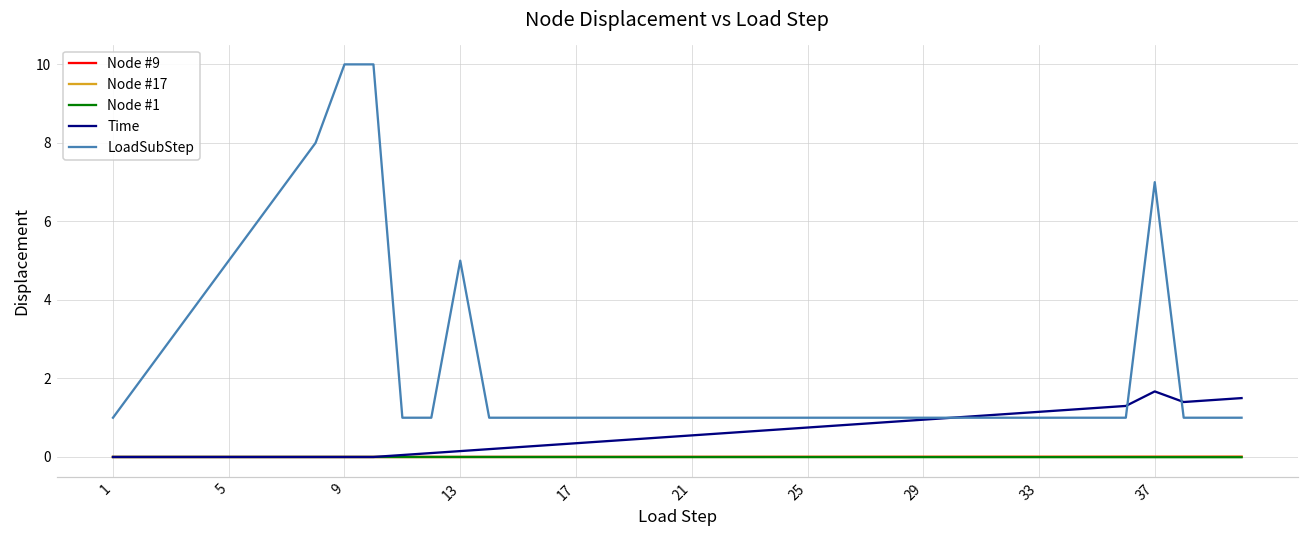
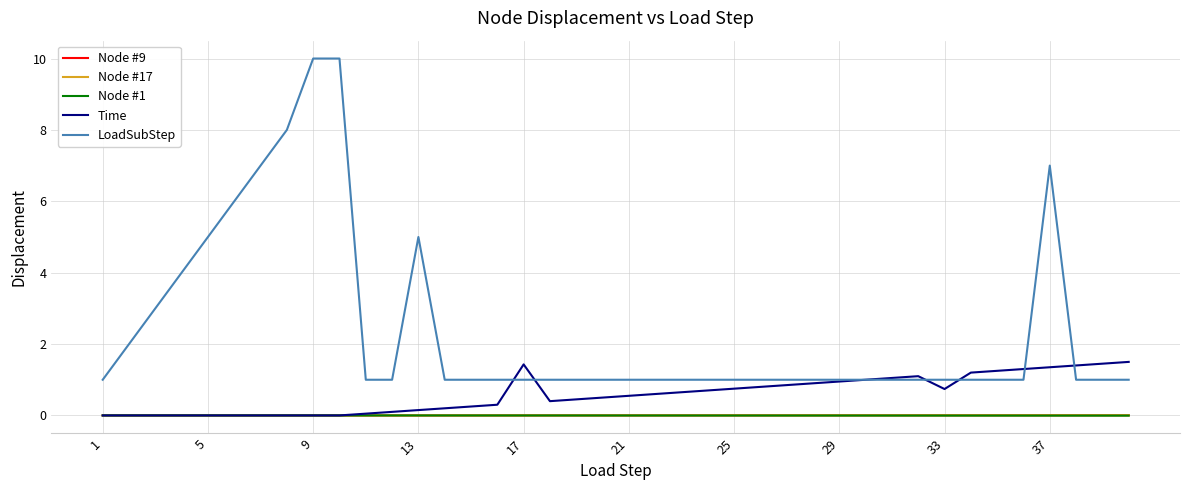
  {
    "Time": {
      "13": 0.2,
-     "17": 0.4,
+     "17": 1.4,
      "21": 0.6,
      "25": 0.8,
-     "33": 1.2,
-     "37": 1.7
+     "33": 0.7,
+     "37": 1.4
    },
    "LoadSubStep": {
      "1": 1.0,
      "5": 5.0,
      "9": 10.0,
      "13": 5.0,
      "17": 1.0,
      "21": 1.0,
      "25": 1.0,
      "33": 1.0,
      "37": 7.0
    }
  }
